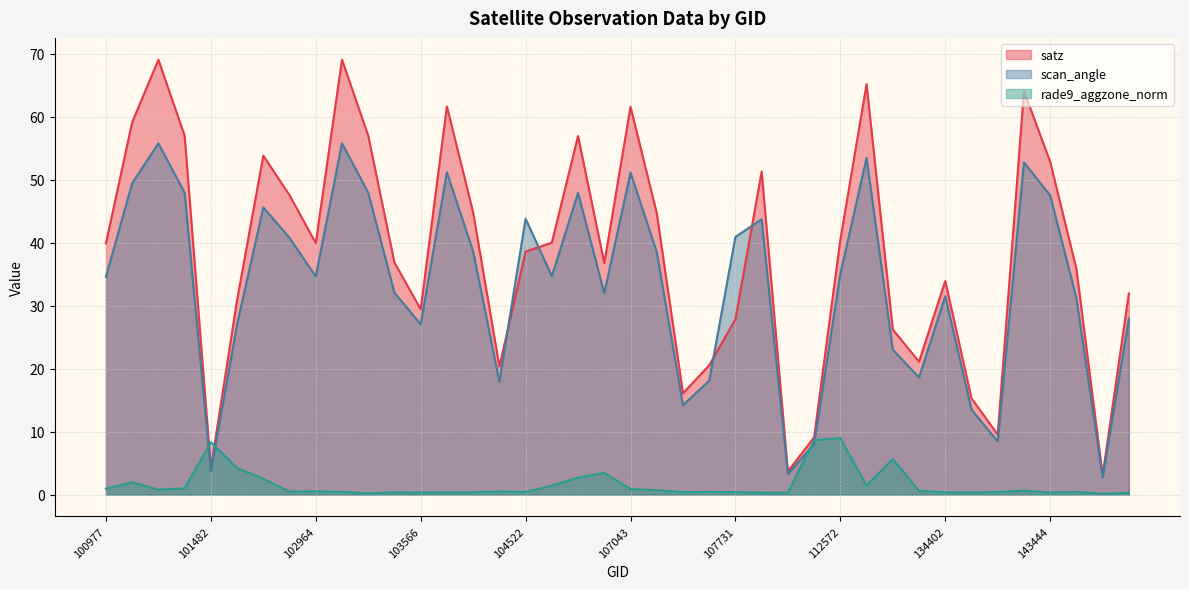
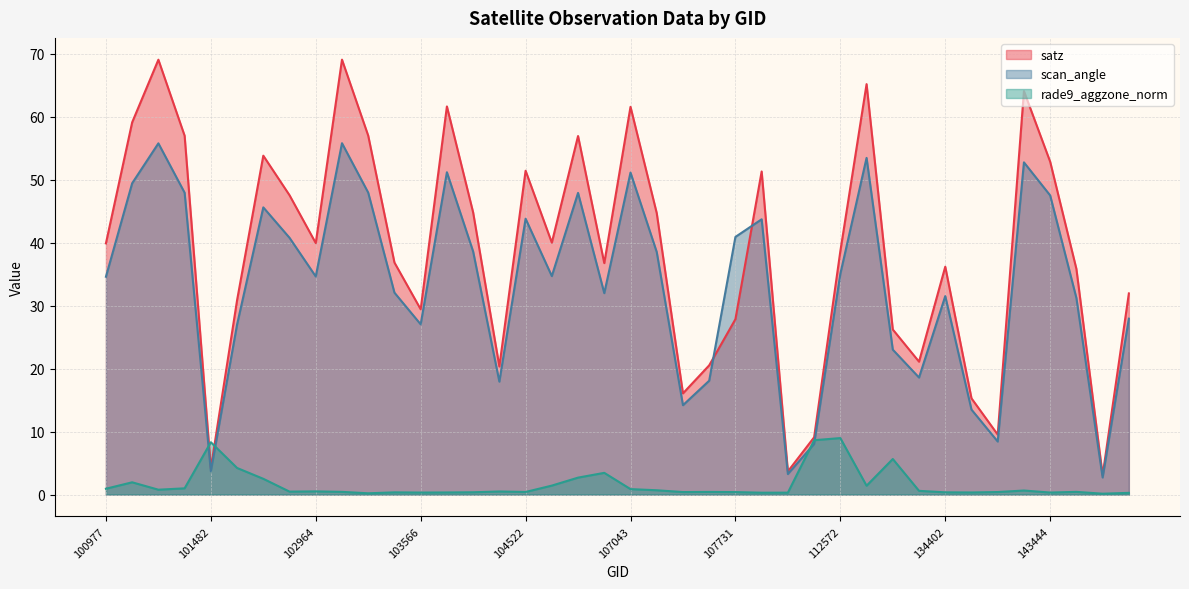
  {
    "satz": {
      "100977": 40,
      "101482": 4,
      "102964": 40,
      "103566": 29,
-     "104522": 39,
+     "104522": 51,
      "107043": 62,
      "107731": 28,
-     "112572": 40,
-     "134402": 34,
+     "112572": 39,
+     "134402": 36,
      "143444": 53
    }
  }
